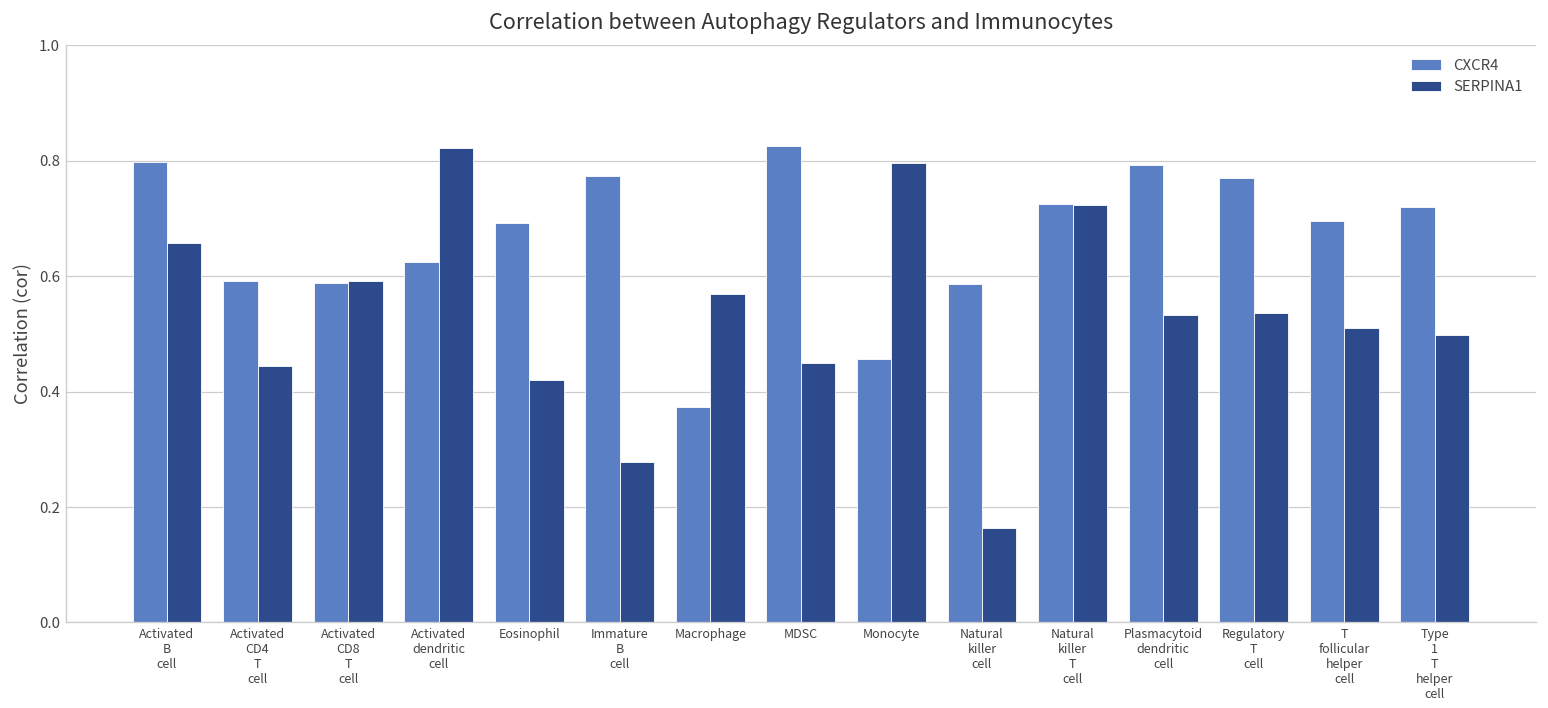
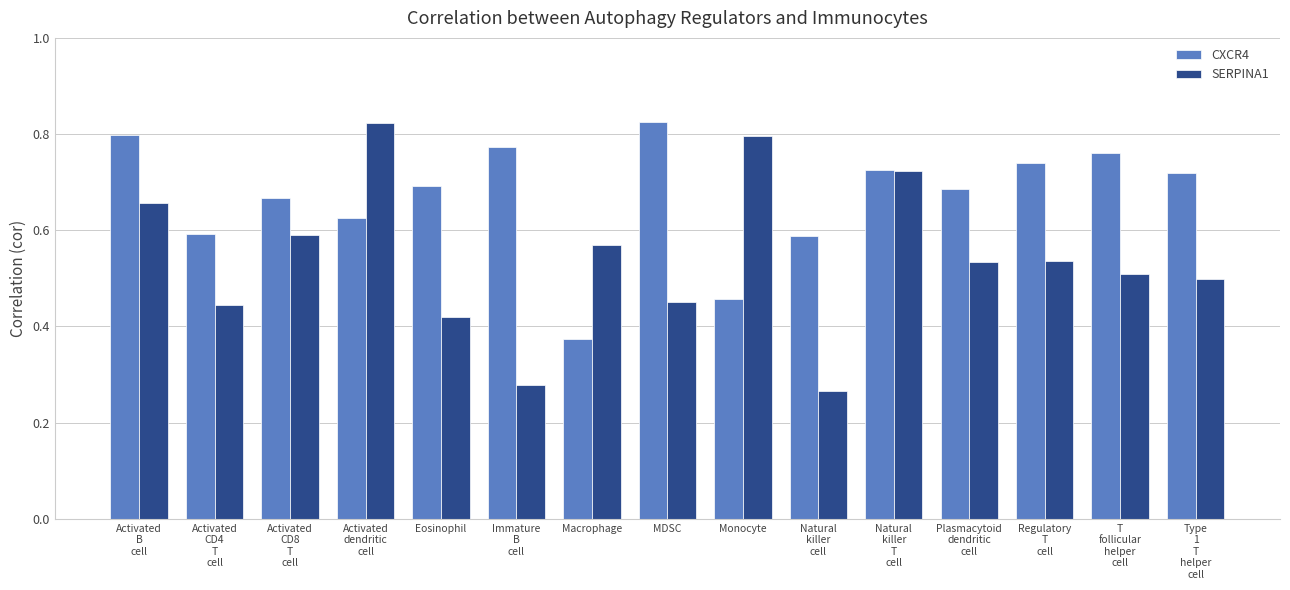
  {
    "CXCR4": {
      "Activated B cell": 0.80,
      "Activated CD4 T cell": 0.59,
-     "Activated CD8 T cell": 0.59,
+     "Activated CD8 T cell": 0.67,
      "Activated dendritic cell": 0.63,
      "Eosinophil": 0.69,
      "Immature B cell": 0.77,
      "Macrophage": 0.37,
      "MDSC": 0.83,
      "Monocyte": 0.46,
      "Natural killer cell": 0.59,
      "Natural killer T cell": 0.73,
-     "Plasmacytoid dendritic cell": 0.79,
-     "Regulatory T cell": 0.77,
-     "T follicular helper cell": 0.70,
+     "Plasmacytoid dendritic cell": 0.69,
+     "Regulatory T cell": 0.74,
+     "T follicular helper cell": 0.76,
      "Type 1 T helper cell": 0.72
    },
    "SERPINA1": {
      "Activated B cell": 0.66,
      "Activated CD4 T cell": 0.44,
      "Activated CD8 T cell": 0.59,
      "Activated dendritic cell": 0.82,
      "Eosinophil": 0.42,
      "Immature B cell": 0.28,
      "Macrophage": 0.57,
      "MDSC": 0.45,
      "Monocyte": 0.80,
-     "Natural killer cell": 0.16,
+     "Natural killer cell": 0.27,
      "Natural killer T cell": 0.72,
      "Plasmacytoid dendritic cell": 0.53,
      "Regulatory T cell": 0.54,
      "T follicular helper cell": 0.51,
      "Type 1 T helper cell": 0.50
    }
  }
